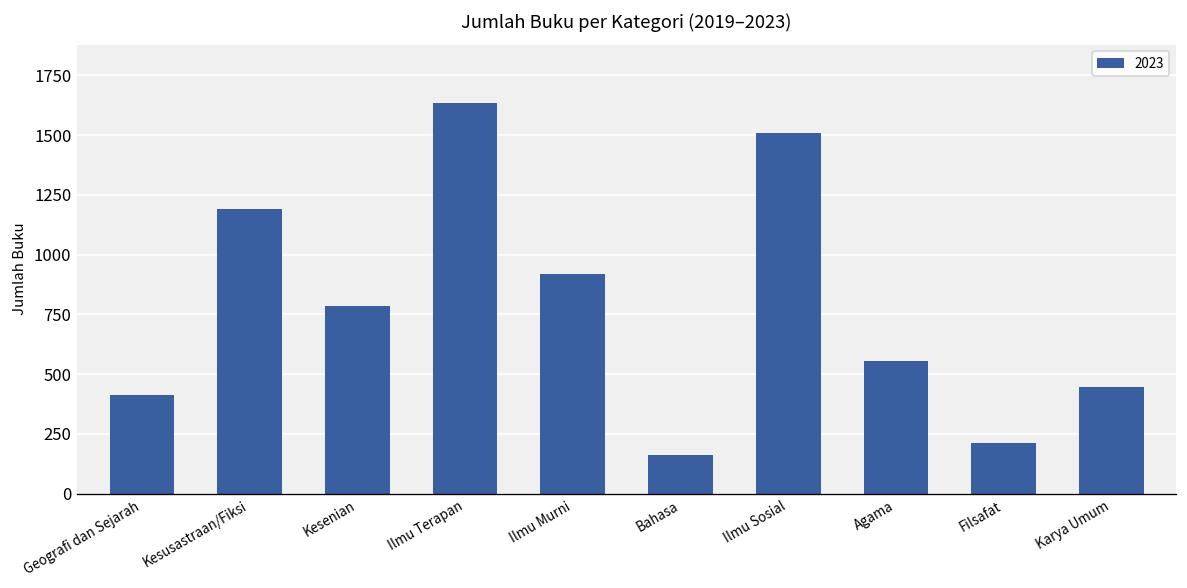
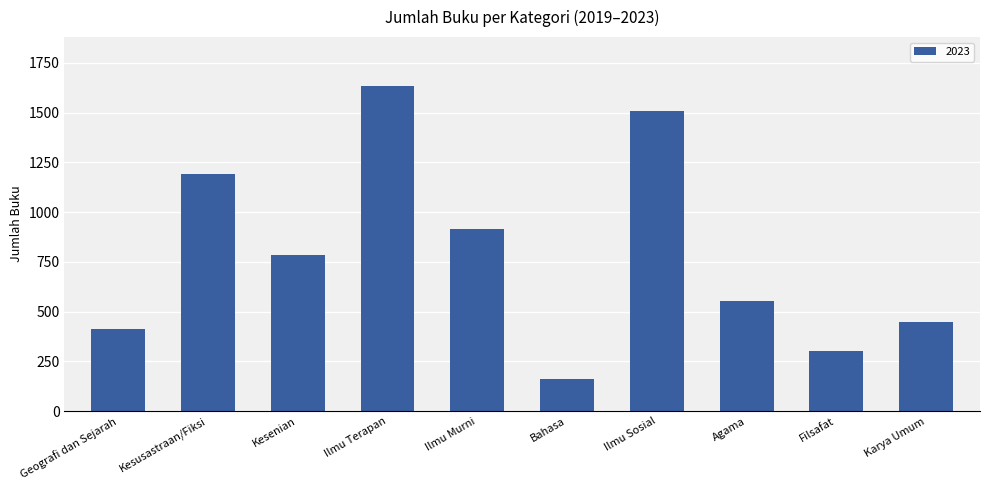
  {
    "Geografi dan Sejarah": 410,
    "Kesusastraan/Fiksi": 1190,
    "Kesenian": 780,
    "Ilmu Terapan": 1630,
    "Ilmu Murni": 920,
    "Bahasa": 160,
    "Ilmu Sosial": 1510,
    "Agama": 560,
-   "Filsafat": 210,
+   "Filsafat": 300,
    "Karya Umum": 450
  }
